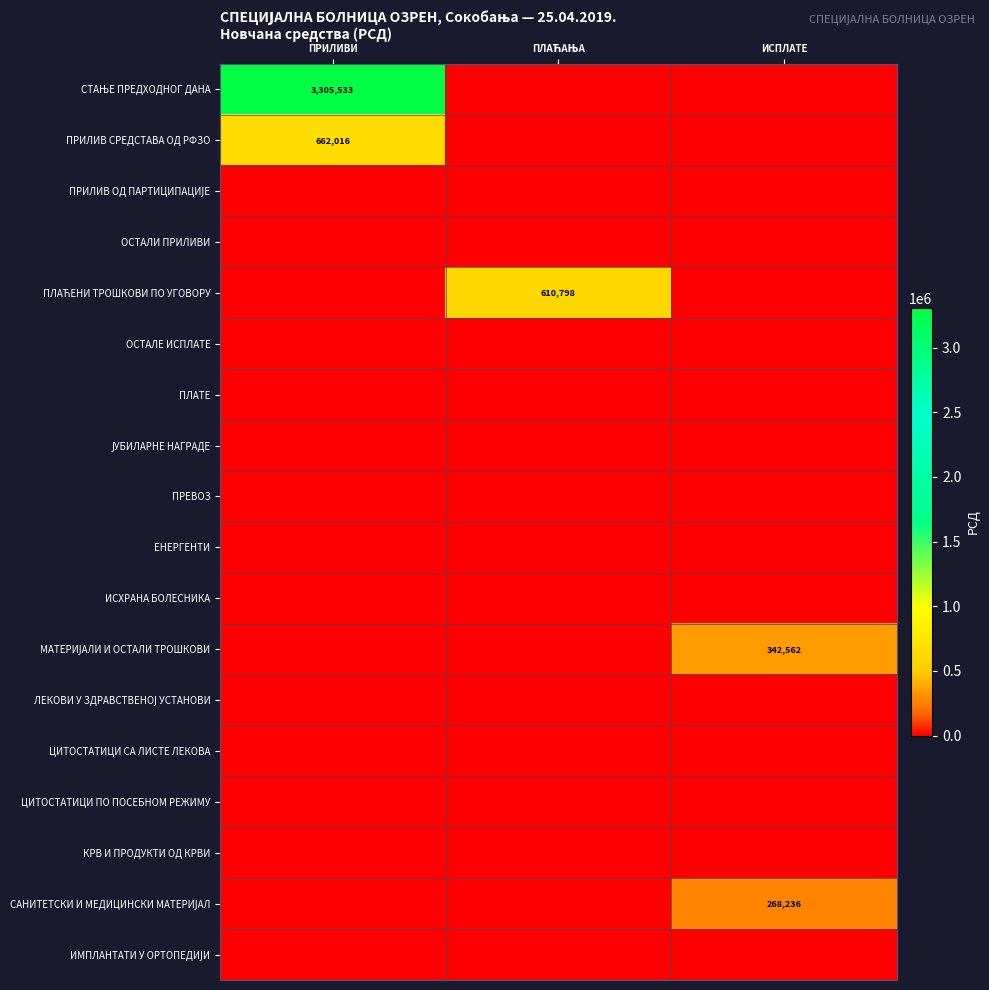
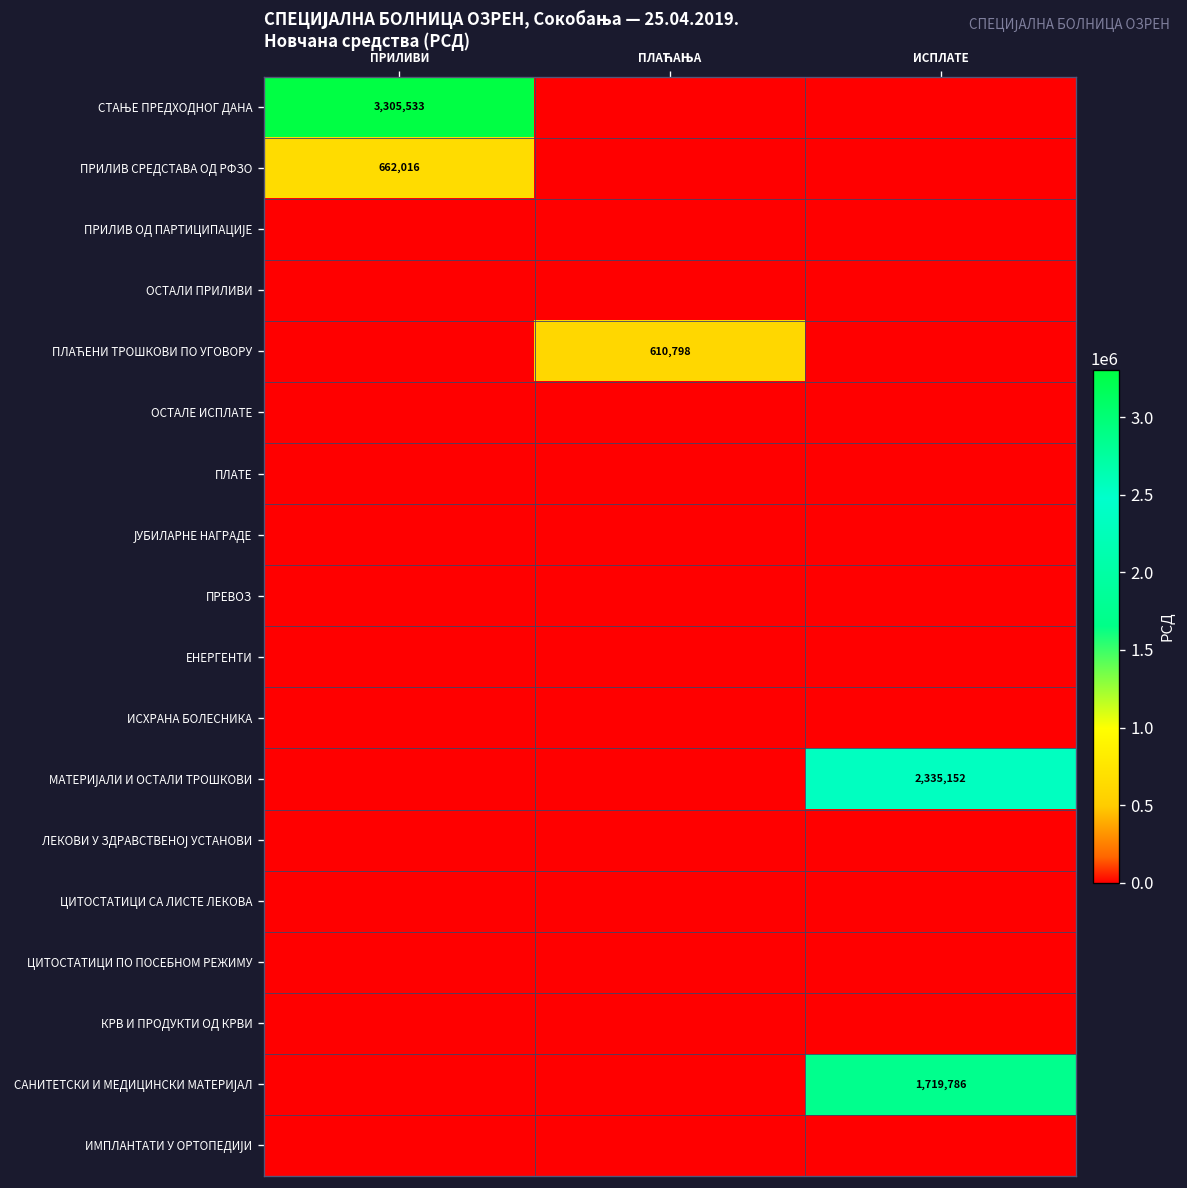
  {
    "СТАЊЕ ПРЕДХОДНОГ ДАНА": {
      "ПРИЛИВИ": "3,305,533"
    },
    "ПРИЛИВ СРЕДСТАВА ОД РФЗО": {
      "ПРИЛИВИ": "662,016"
    },
    "ПЛАЋЕНИ ТРОШКОВИ ПО УГОВОРУ": {
      "ПЛАЋАЊА": "610,798"
    },
    "МАТЕРИЈАЛИ И ОСТАЛИ ТРОШКОВИ": {
-     "ИСПЛАТЕ": "342,562"
+     "ИСПЛАТЕ": "2,335,152"
    },
    "САНИТЕТСКИ И МЕДИЦИНСКИ МАТЕРИЈАЛ": {
-     "ИСПЛАТЕ": "268,236"
+     "ИСПЛАТЕ": "1,719,786"
    }
  }
